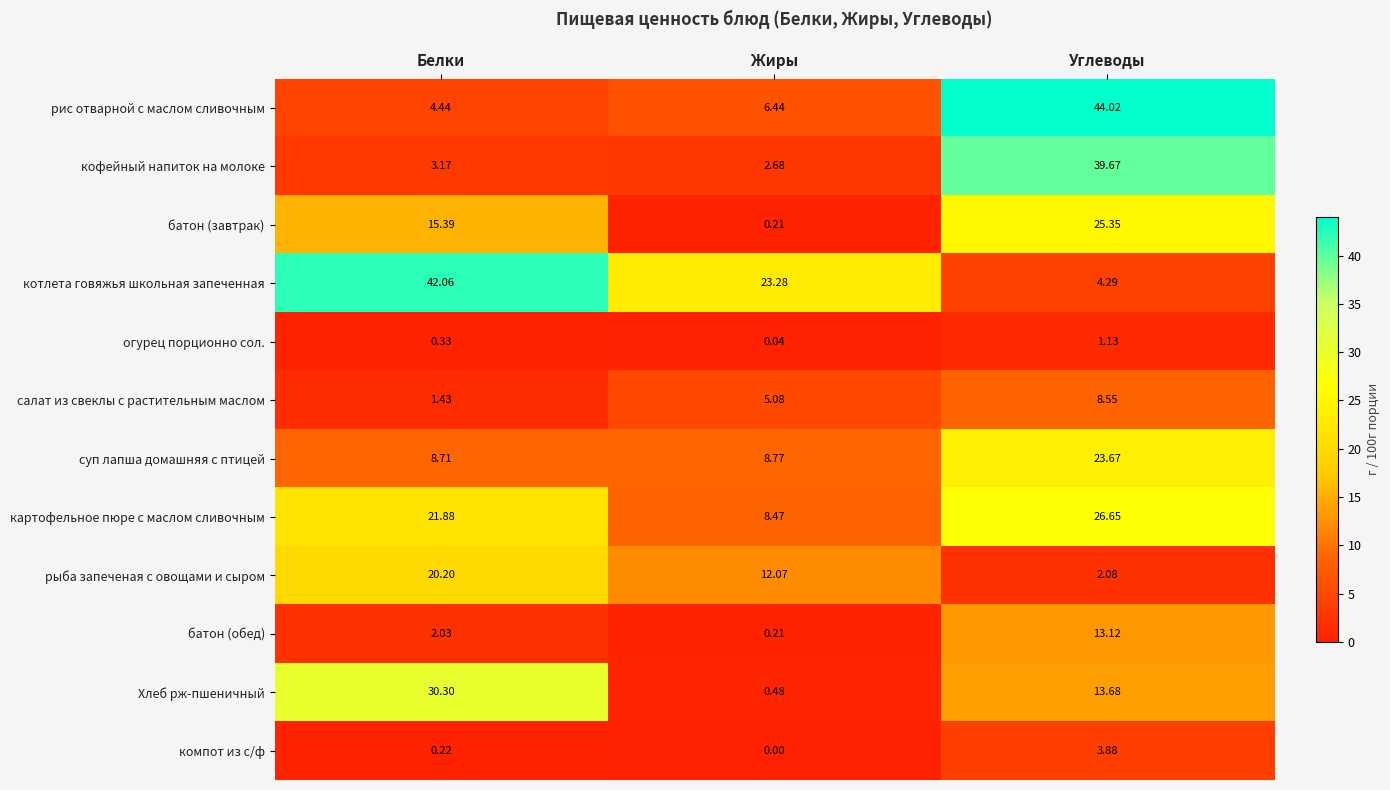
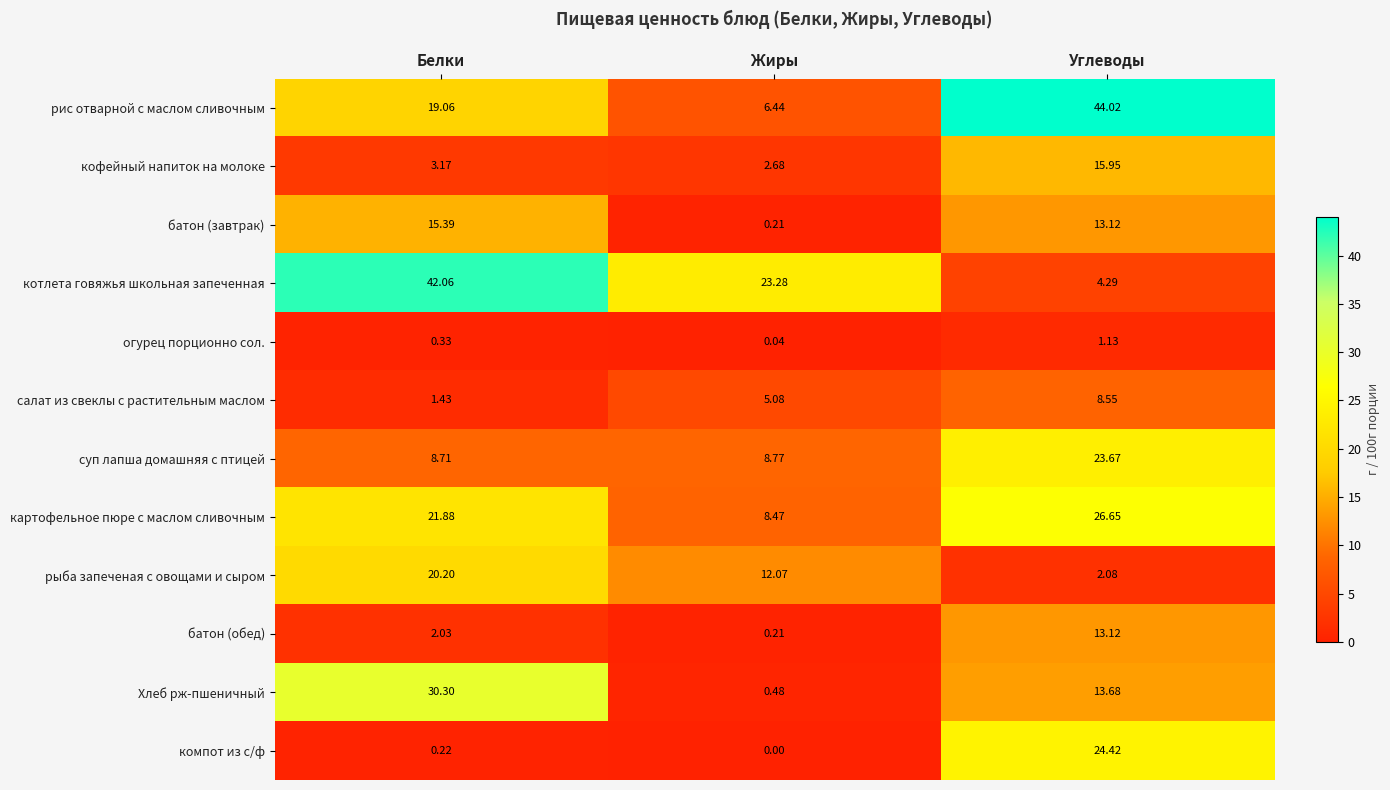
  {
    "рис отварной с маслом сливочным": {
-     "Белки": 4.44,
+     "Белки": 19.06,
      "Жиры": 6.44,
      "Углеводы": 44.02
    },
    "кофейный напиток на молоке": {
      "Белки": 3.17,
      "Жиры": 2.68,
-     "Углеводы": 39.67
+     "Углеводы": 15.95
    },
    "батон (завтрак)": {
      "Белки": 15.39,
      "Жиры": 0.21,
-     "Углеводы": 25.35
+     "Углеводы": 13.12
    },
    "котлета говяжья школьная запеченная": {
      "Белки": 42.06,
      "Жиры": 23.28,
      "Углеводы": 4.29
    },
    "огурец порционно сол.": {
      "Белки": 0.33,
      "Жиры": 0.04,
      "Углеводы": 1.13
    },
    "салат из свеклы с растительным маслом": {
      "Белки": 1.43,
      "Жиры": 5.08,
      "Углеводы": 8.55
    },
    "суп лапша домашняя с птицей": {
      "Белки": 8.71,
      "Жиры": 8.77,
      "Углеводы": 23.67
    },
    "картофельное пюре с маслом сливочным": {
      "Белки": 21.88,
      "Жиры": 8.47,
      "Углеводы": 26.65
    },
    "рыба запеченая с овощами и сыром": {
      "Белки": 20.20,
      "Жиры": 12.07,
      "Углеводы": 2.08
    },
    "батон (обед)": {
      "Белки": 2.03,
      "Жиры": 0.21,
      "Углеводы": 13.12
    },
    "Хлеб рж-пшеничный": {
      "Белки": 30.30,
      "Жиры": 0.48,
      "Углеводы": 13.68
    },
    "компот из с/ф": {
      "Белки": 0.22,
      "Жиры": 0.00,
-     "Углеводы": 3.88
+     "Углеводы": 24.42
    }
  }
